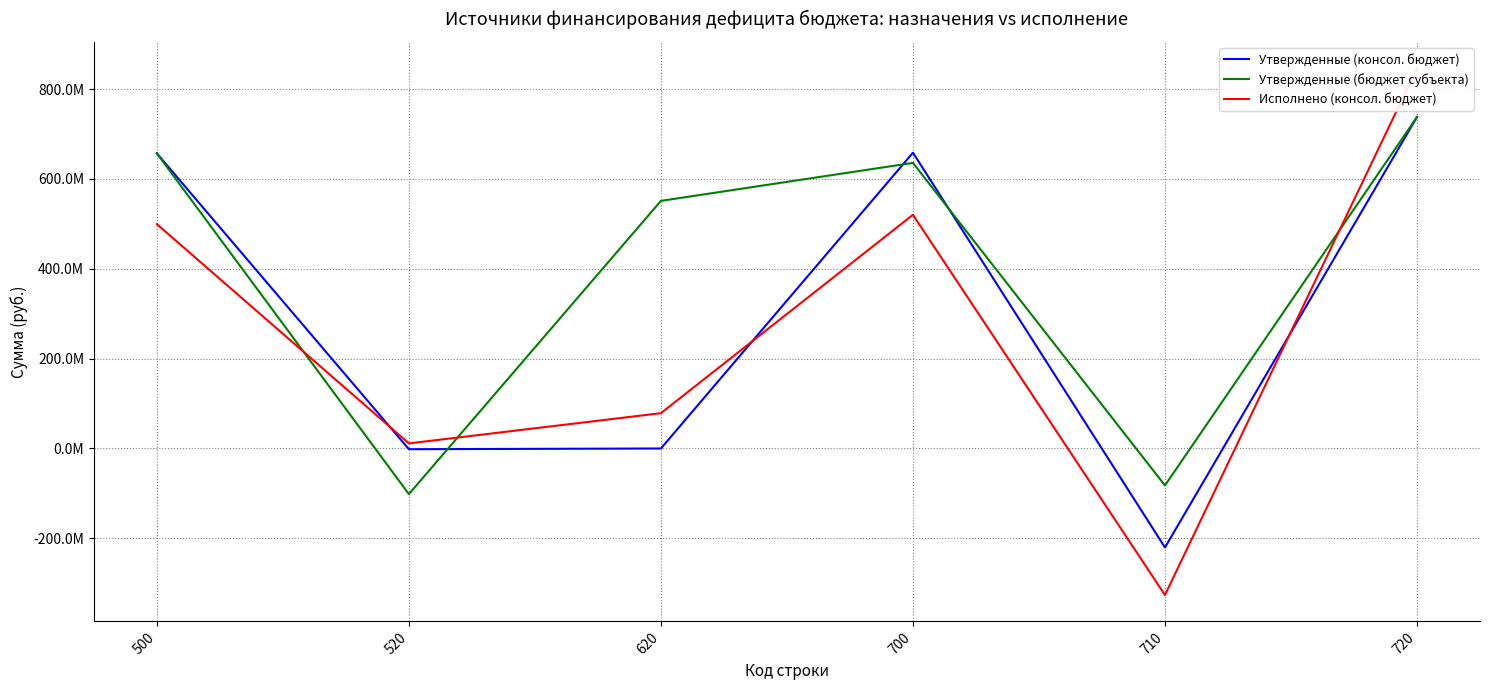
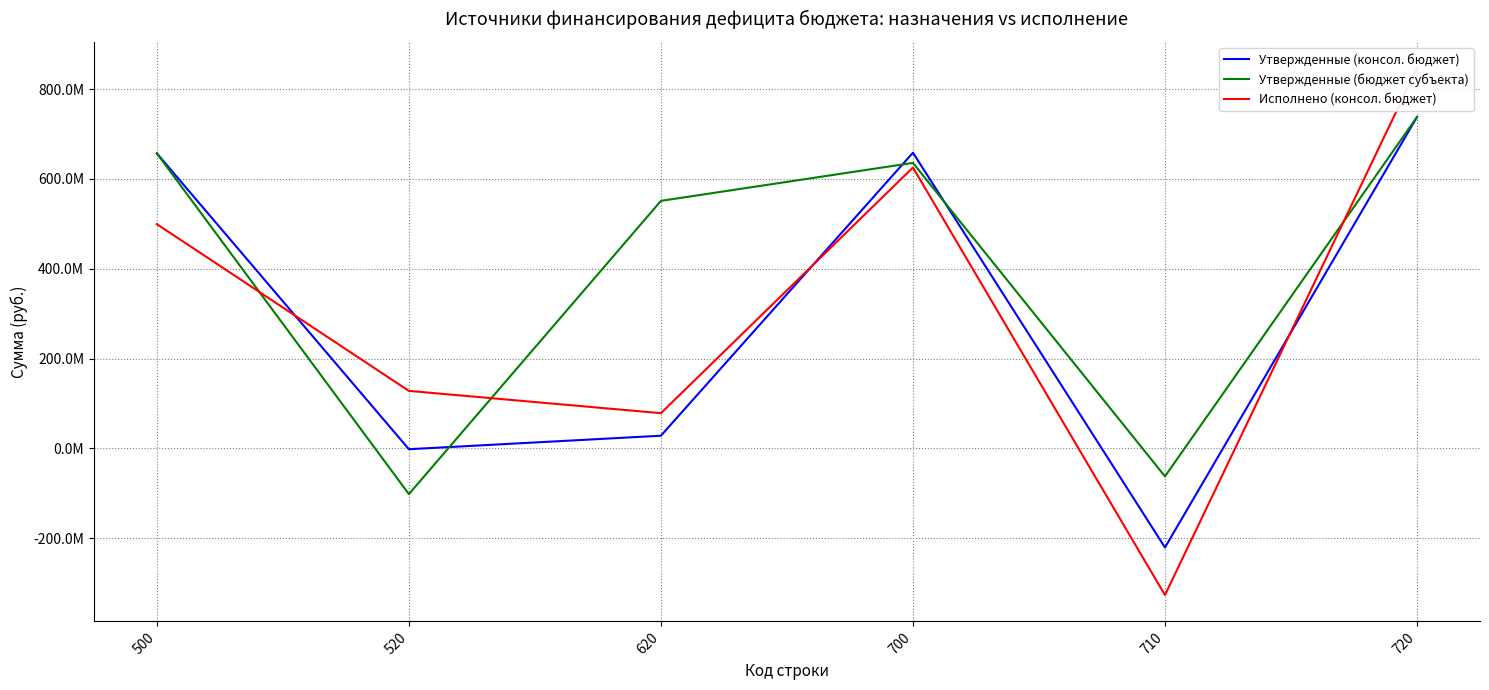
  {
    "Утвержденные (консол. бюджет)": {
      "520": 0,
-     "620": 0,
+     "620": 30000000,
      "700": 660000000,
      "710": -220000000
    },
    "Утвержденные (бюджет субъекта)": {
      "520": -100000000,
      "620": 550000000,
      "700": 640000000,
-     "710": -80000000
+     "710": -60000000
    },
    "Исполнено (консол. бюджет)": {
      "500": 500000000,
-     "520": 10000000,
+     "520": 130000000,
      "620": 80000000,
-     "700": 520000000,
+     "700": 630000000,
      "710": -330000000
    }
  }
